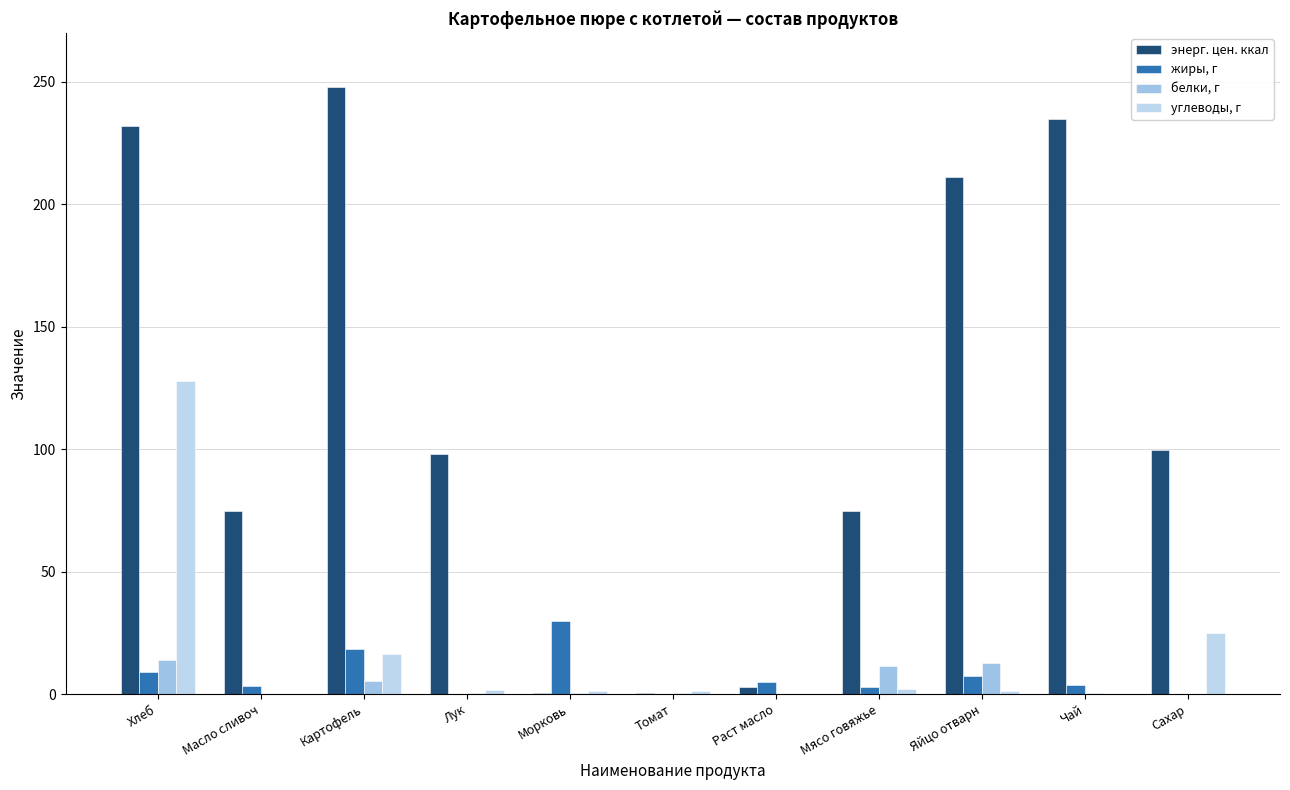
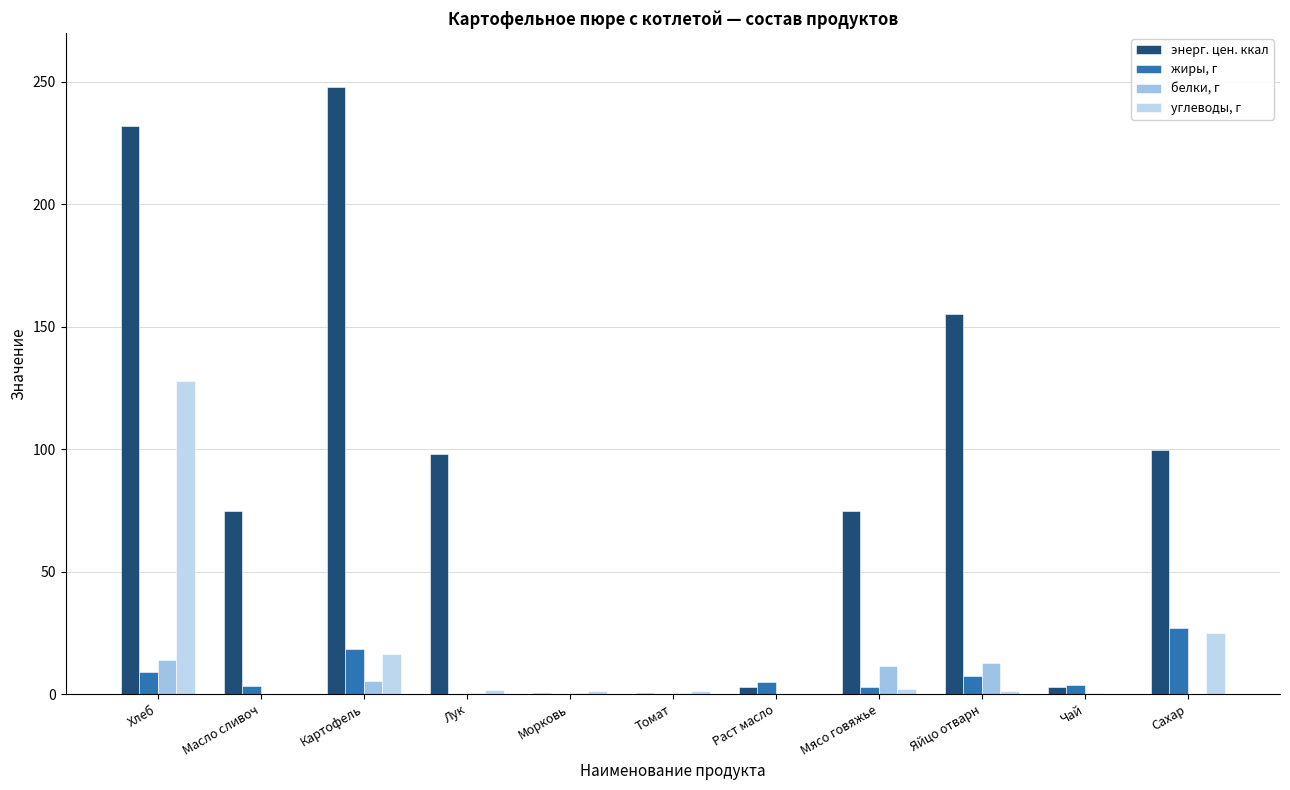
  {
    "энерг. цен. ккал": {
      "Хлеб": 232,
      "Масло сливоч": 75,
      "Картофель": 248,
      "Лук": 98,
      "Раст масло": 3,
      "Мясо говяжье": 75,
-     "Яйцо отварн": 211,
-     "Чай": 235,
+     "Яйцо отварн": 155,
+     "Чай": 3,
      "Сахар": 100
    },
    "жиры, г": {
      "Хлеб": 9,
      "Масло сливоч": 3,
      "Картофель": 18,
      "Лук": 0,
-     "Морковь": 30,
+     "Морковь": 0,
      "Раст масло": 5,
      "Мясо говяжье": 3,
      "Яйцо отварн": 7,
      "Чай": 4,
-     "Сахар": 0
+     "Сахар": 27
    }
  }
